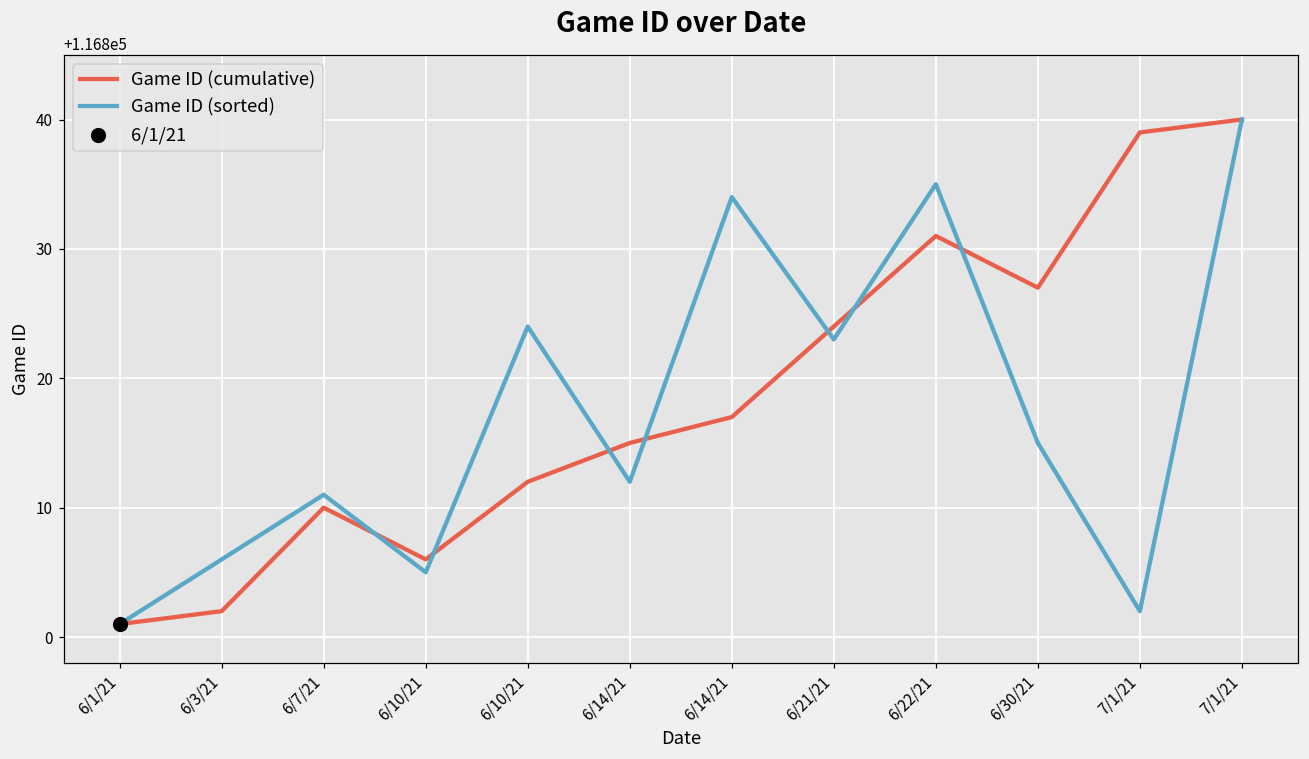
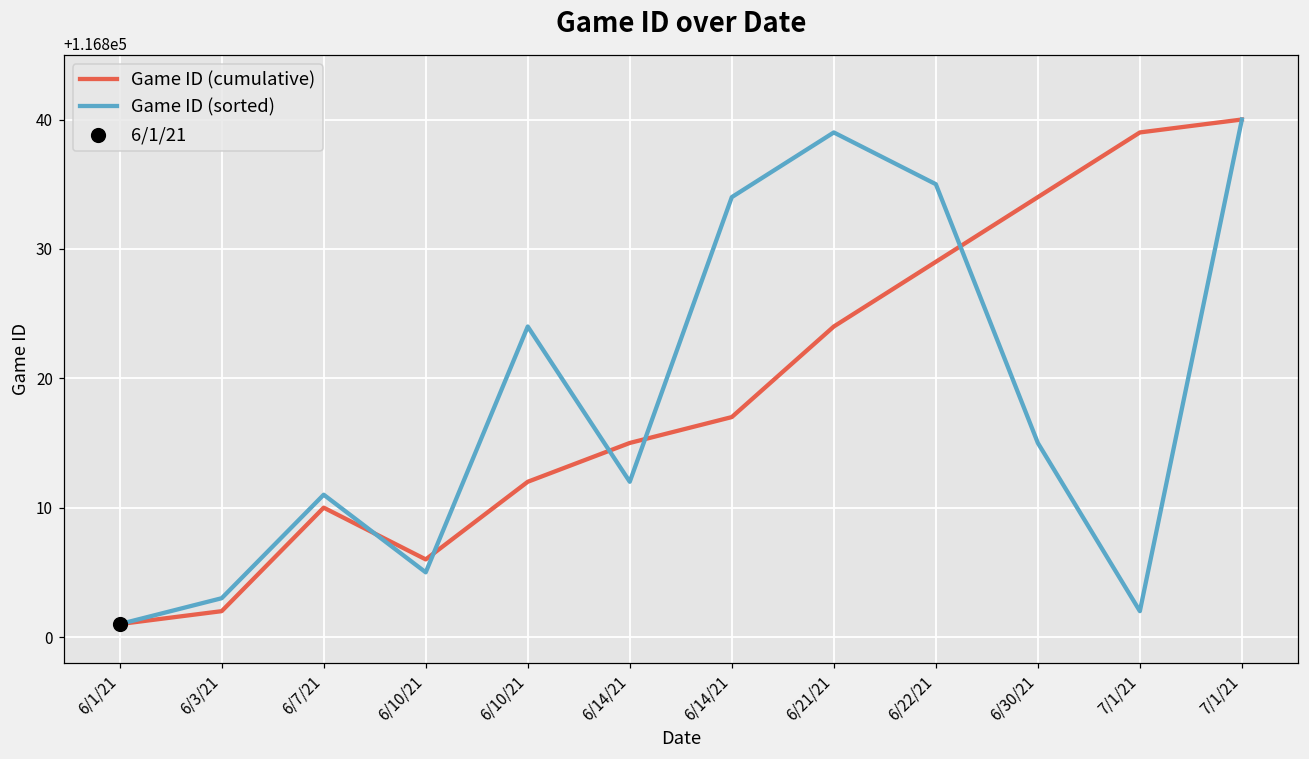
  {
    "Game ID (cumulative)": {
      "6/3/21": 116802,
      "6/7/21": 116810,
      "6/21/21": 116824,
-     "6/22/21": 116831,
-     "6/30/21": 116827
+     "6/22/21": 116829,
+     "6/30/21": 116834
    },
    "Game ID (sorted)": {
-     "6/3/21": 116806,
+     "6/3/21": 116803,
      "6/7/21": 116811,
-     "6/21/21": 116823,
+     "6/21/21": 116839,
      "6/22/21": 116835,
      "6/30/21": 116815
    }
  }
